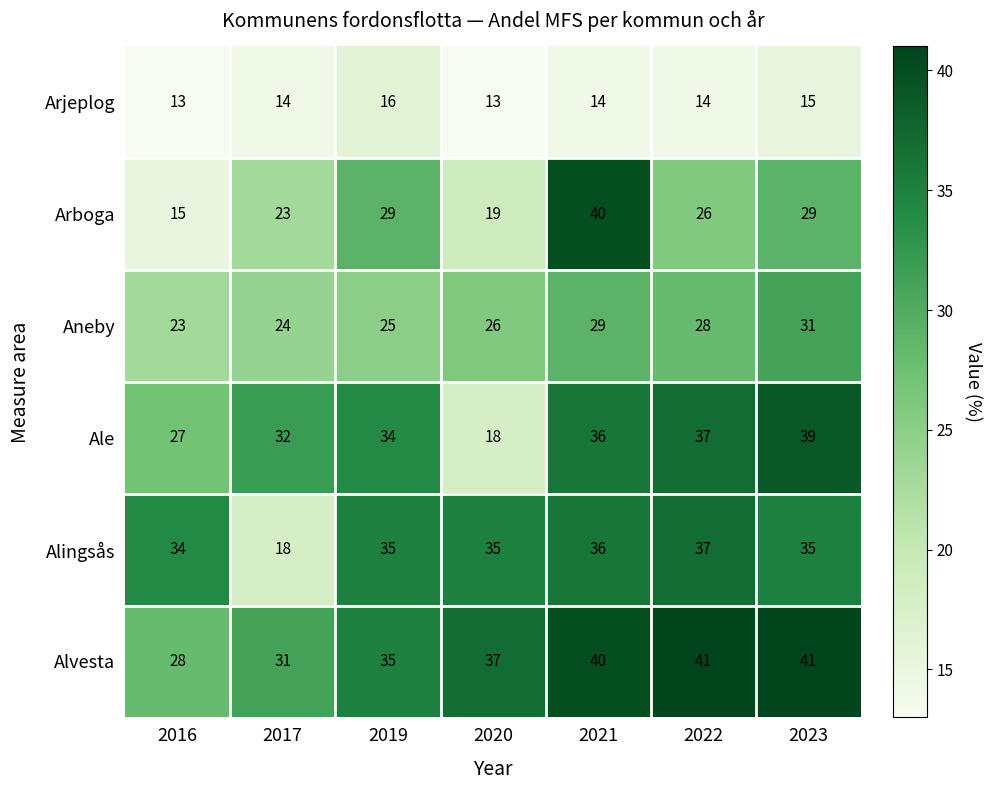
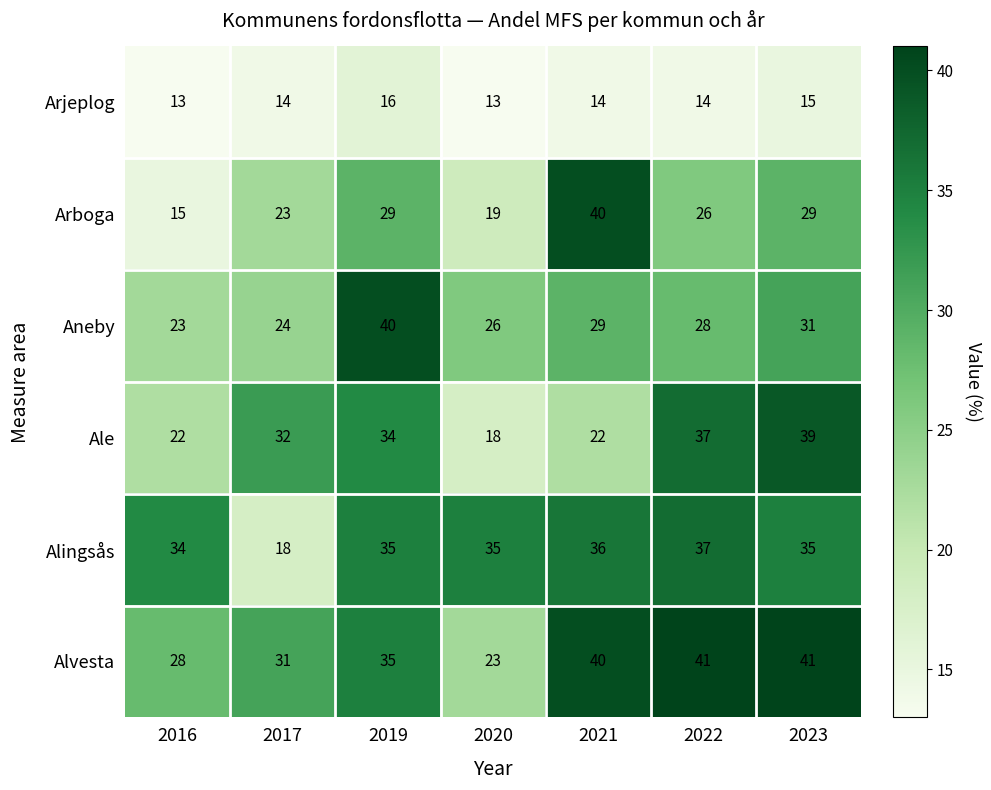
  {
    "Arjeplog": {
      "2016": 13,
      "2017": 14,
      "2019": 16,
      "2020": 13,
      "2021": 14,
      "2022": 14,
      "2023": 15
    },
    "Arboga": {
      "2016": 15,
      "2017": 23,
      "2019": 29,
      "2020": 19,
      "2021": 40,
      "2022": 26,
      "2023": 29
    },
    "Aneby": {
      "2016": 23,
      "2017": 24,
-     "2019": 25,
+     "2019": 40,
      "2020": 26,
      "2021": 29,
      "2022": 28,
      "2023": 31
    },
    "Ale": {
-     "2016": 27,
+     "2016": 22,
      "2017": 32,
      "2019": 34,
      "2020": 18,
-     "2021": 36,
+     "2021": 22,
      "2022": 37,
      "2023": 39
    },
    "Alingsås": {
      "2016": 34,
      "2017": 18,
      "2019": 35,
      "2020": 35,
      "2021": 36,
      "2022": 37,
      "2023": 35
    },
    "Alvesta": {
      "2016": 28,
      "2017": 31,
      "2019": 35,
-     "2020": 37,
+     "2020": 23,
      "2021": 40,
      "2022": 41,
      "2023": 41
    }
  }
